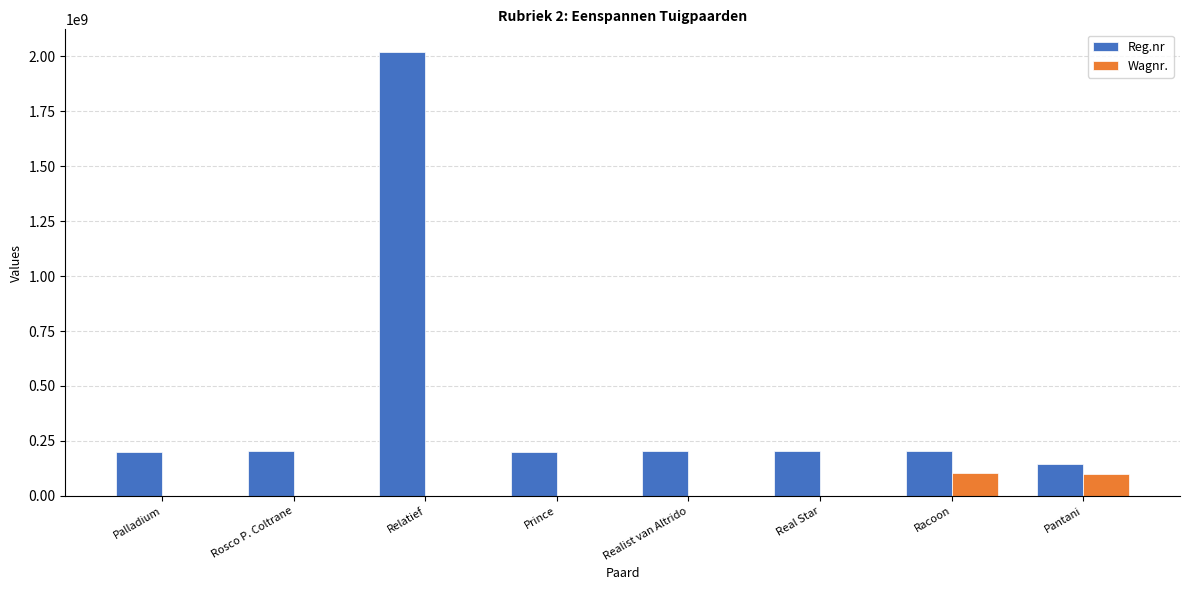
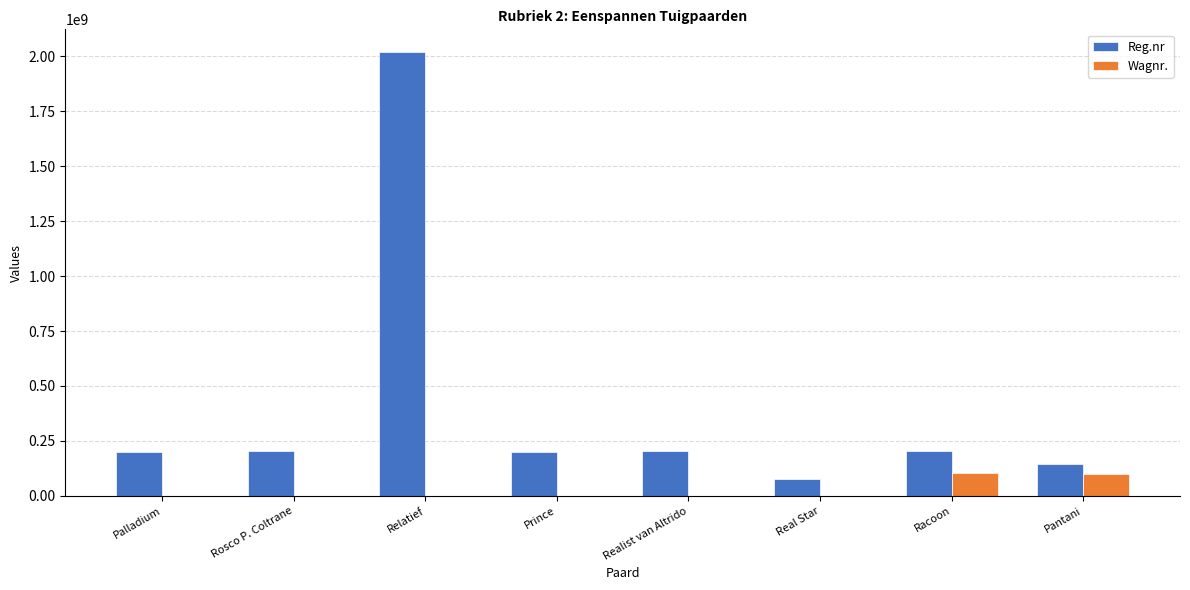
  {
    "Reg.nr": {
      "Palladium": 200000000,
      "Rosco P. Coltrane": 200000000,
      "Relatief": 2020000000,
      "Prince": 200000000,
      "Realist van Altrido": 200000000,
-     "Real Star": 200000000,
+     "Real Star": 80000000,
      "Racoon": 200000000,
      "Pantani": 150000000
    },
    "Wagnr.": {
      "Racoon": 100000000,
      "Pantani": 100000000
    }
  }
